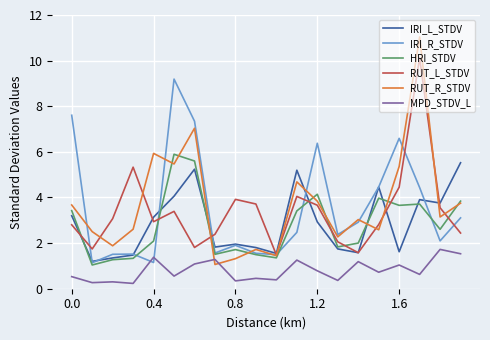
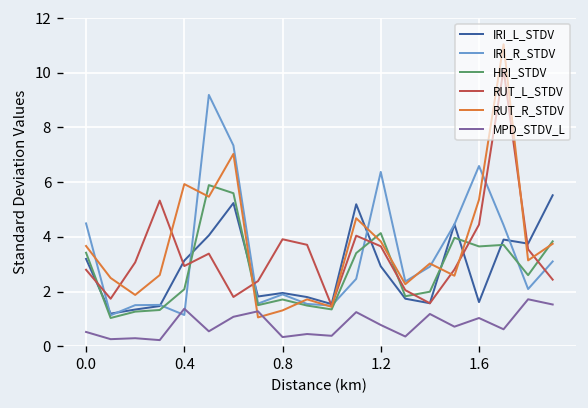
  {
    "IRI_L_STDV": {
      "0.0": 3.2,
      "0.4": 3.1,
      "1.2": 2.9,
      "1.6": 1.6
    },
    "IRI_R_STDV": {
-     "0.0": 7.6,
+     "0.0": 4.5,
      "0.4": 1.1,
      "1.2": 6.4,
      "1.6": 6.6
    },
    "HRI_STDV": {
      "0.0": 3.4,
      "0.4": 2.1,
      "0.8": 1.7,
      "1.2": 4.1,
      "1.6": 3.7
    },
    "MPD_STDV_L": {
      "0.0": 0.5,
      "0.4": 1.4,
      "0.8": 0.3,
      "1.2": 0.8,
      "1.6": 1.0
    }
  }
